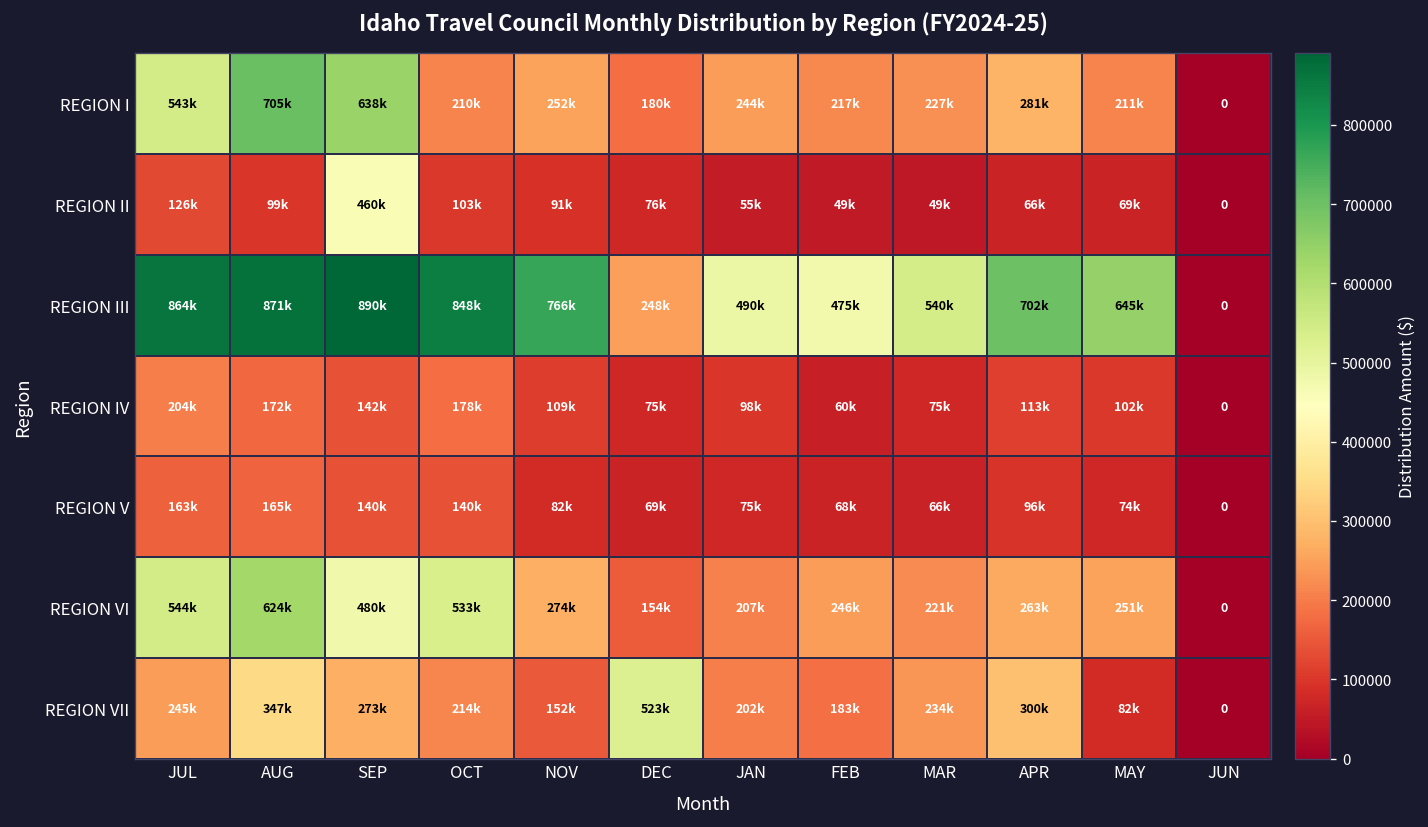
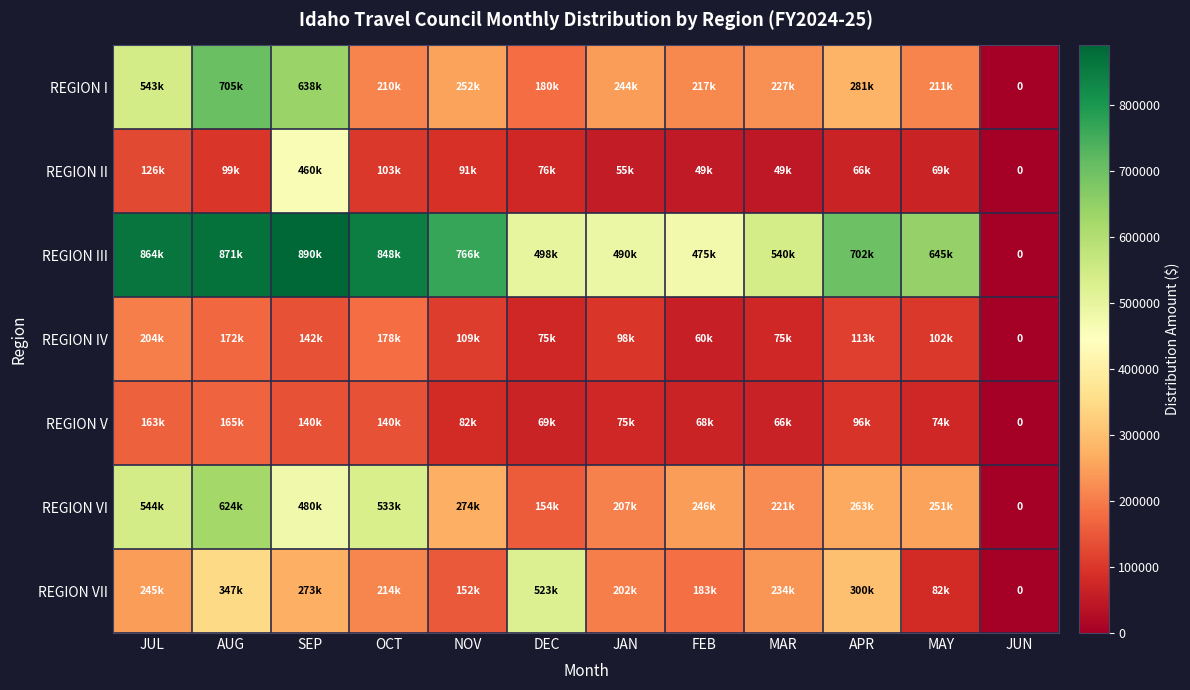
  {
    "REGION I": {
      "JUL": "543k",
      "AUG": "705k",
      "SEP": "638k",
      "OCT": "210k",
      "NOV": "252k",
      "DEC": "180k",
      "JAN": "244k",
      "FEB": "217k",
      "MAR": "227k",
      "APR": "281k",
      "MAY": "211k",
      "JUN": "0"
    },
    "REGION II": {
      "JUL": "126k",
      "AUG": "99k",
      "SEP": "460k",
      "OCT": "103k",
      "NOV": "91k",
      "DEC": "76k",
      "JAN": "55k",
      "FEB": "49k",
      "MAR": "49k",
      "APR": "66k",
      "MAY": "69k",
      "JUN": "0"
    },
    "REGION III": {
      "JUL": "864k",
      "AUG": "871k",
      "SEP": "890k",
      "OCT": "848k",
      "NOV": "766k",
-     "DEC": "248k",
+     "DEC": "498k",
      "JAN": "490k",
      "FEB": "475k",
      "MAR": "540k",
      "APR": "702k",
      "MAY": "645k",
      "JUN": "0"
    },
    "REGION IV": {
      "JUL": "204k",
      "AUG": "172k",
      "SEP": "142k",
      "OCT": "178k",
      "NOV": "109k",
      "DEC": "75k",
      "JAN": "98k",
      "FEB": "60k",
      "MAR": "75k",
      "APR": "113k",
      "MAY": "102k",
      "JUN": "0"
    },
    "REGION V": {
      "JUL": "163k",
      "AUG": "165k",
      "SEP": "140k",
      "OCT": "140k",
      "NOV": "82k",
      "DEC": "69k",
      "JAN": "75k",
      "FEB": "68k",
      "MAR": "66k",
      "APR": "96k",
      "MAY": "74k",
      "JUN": "0"
    },
    "REGION VI": {
      "JUL": "544k",
      "AUG": "624k",
      "SEP": "480k",
      "OCT": "533k",
      "NOV": "274k",
      "DEC": "154k",
      "JAN": "207k",
      "FEB": "246k",
      "MAR": "221k",
      "APR": "263k",
      "MAY": "251k",
      "JUN": "0"
    },
    "REGION VII": {
      "JUL": "245k",
      "AUG": "347k",
      "SEP": "273k",
      "OCT": "214k",
      "NOV": "152k",
      "DEC": "523k",
      "JAN": "202k",
      "FEB": "183k",
      "MAR": "234k",
      "APR": "300k",
      "MAY": "82k",
      "JUN": "0"
    }
  }
